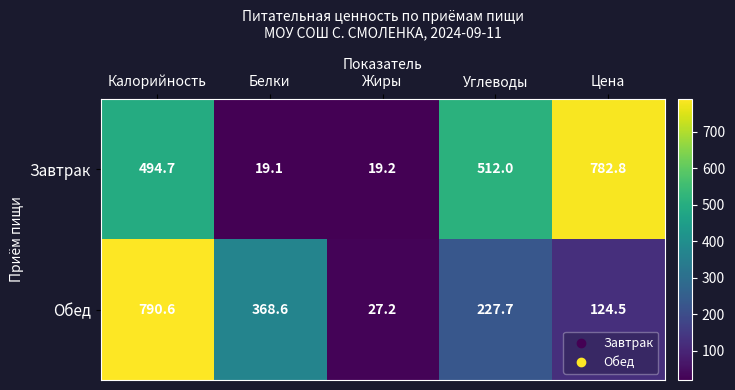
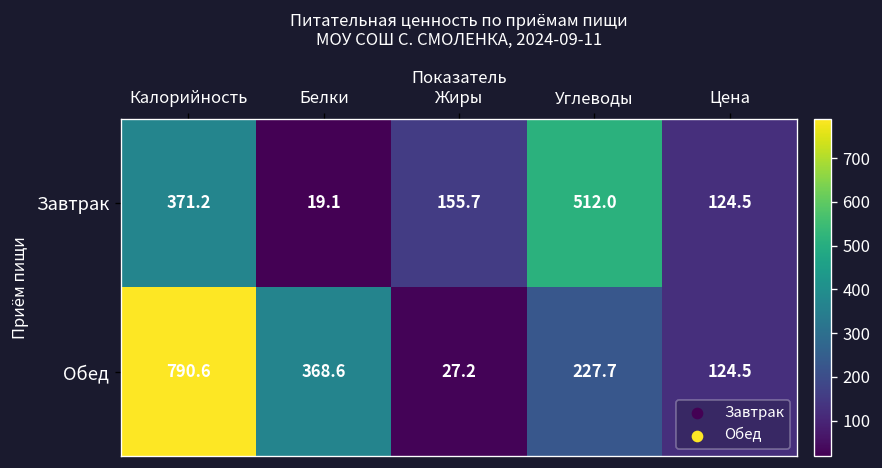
  {
    "Завтрак": {
-     "Калорийность": 494.7,
+     "Калорийность": 371.2,
      "Белки": 19.1,
-     "Жиры": 19.2,
+     "Жиры": 155.7,
      "Углеводы": 512.0,
-     "Цена": 782.8
+     "Цена": 124.5
    },
    "Обед": {
      "Калорийность": 790.6,
      "Белки": 368.6,
      "Жиры": 27.2,
      "Углеводы": 227.7,
      "Цена": 124.5
    }
  }
